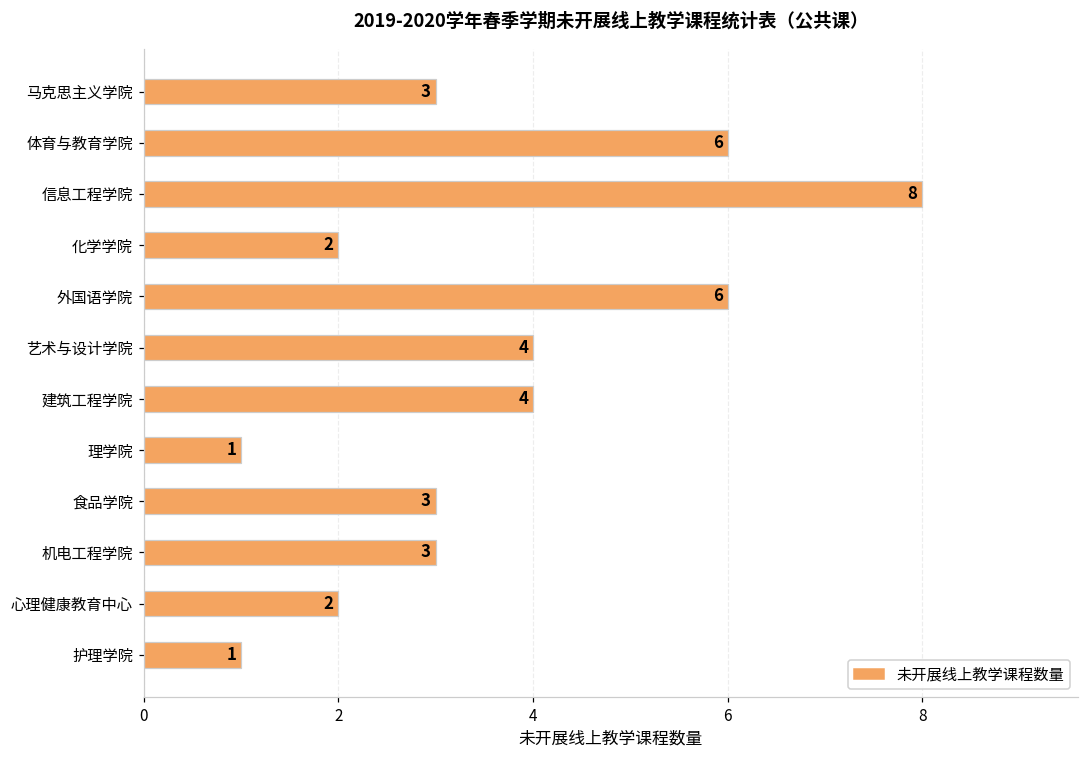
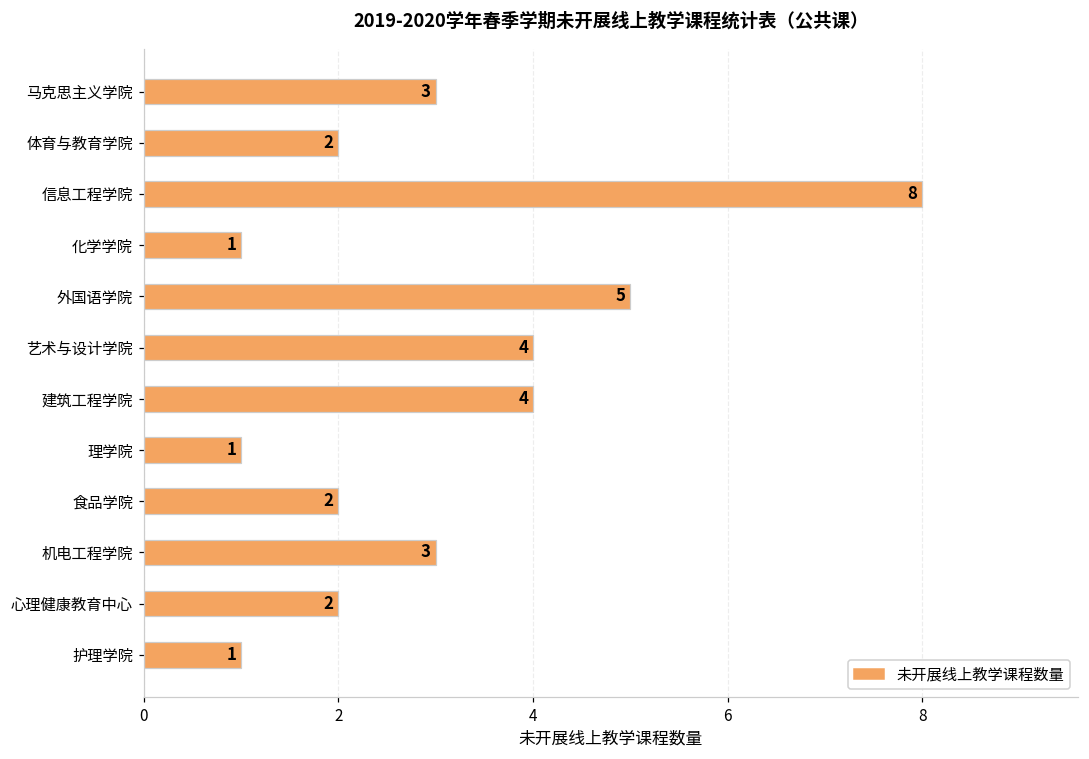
  {
    "马克思主义学院": 3,
-   "体育与教育学院": 6,
+   "体育与教育学院": 2,
    "信息工程学院": 8,
-   "化学学院": 2,
-   "外国语学院": 6,
+   "化学学院": 1,
+   "外国语学院": 5,
    "艺术与设计学院": 4,
    "建筑工程学院": 4,
    "理学院": 1,
-   "食品学院": 3,
+   "食品学院": 2,
    "机电工程学院": 3,
    "心理健康教育中心": 2,
    "护理学院": 1
  }
